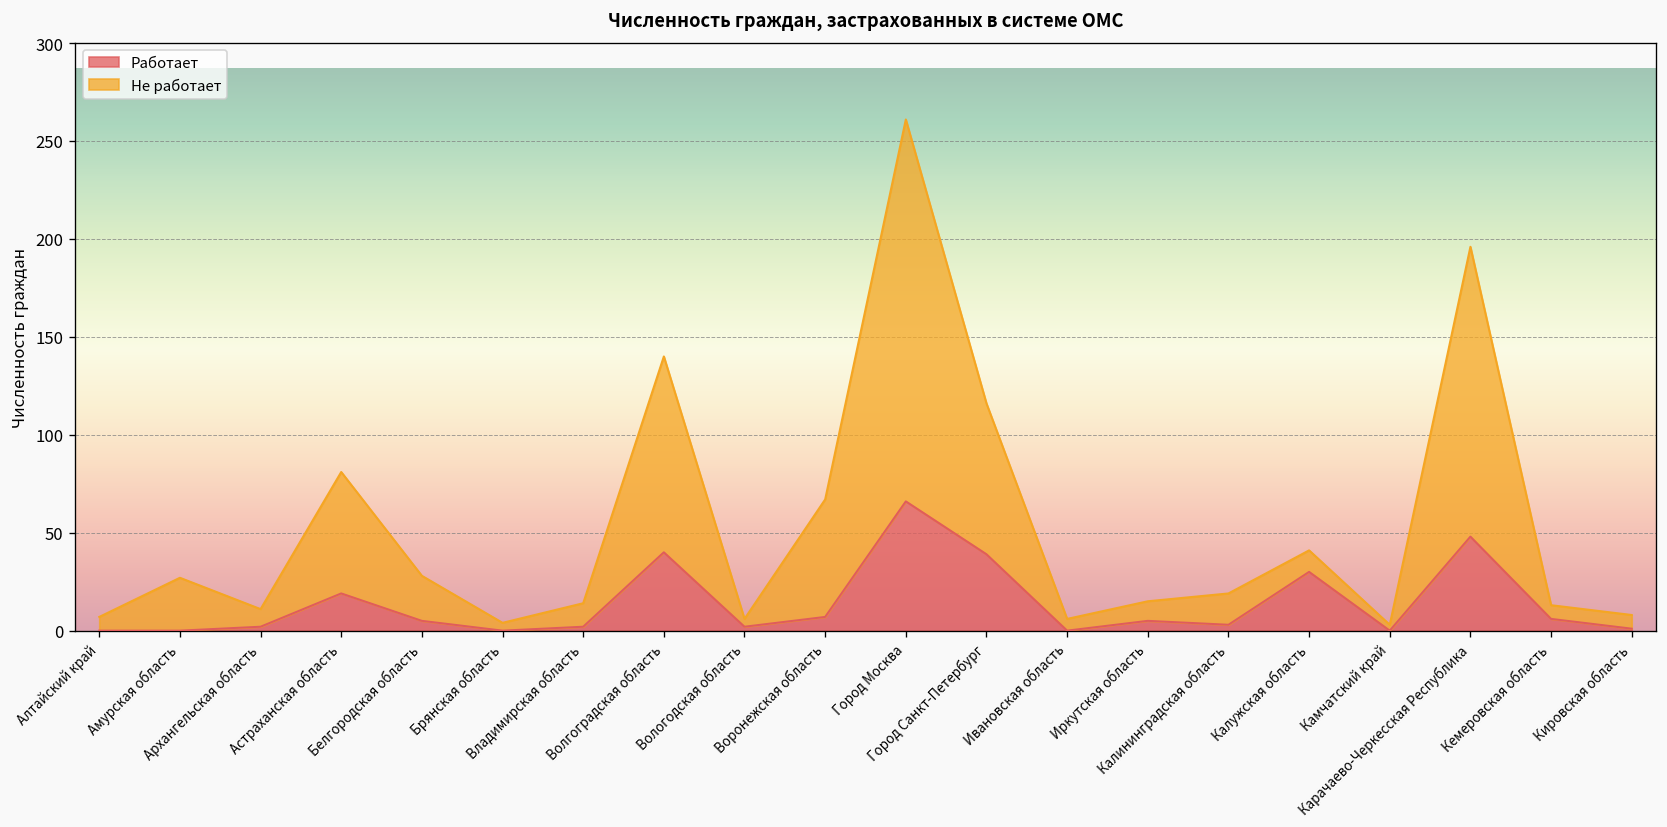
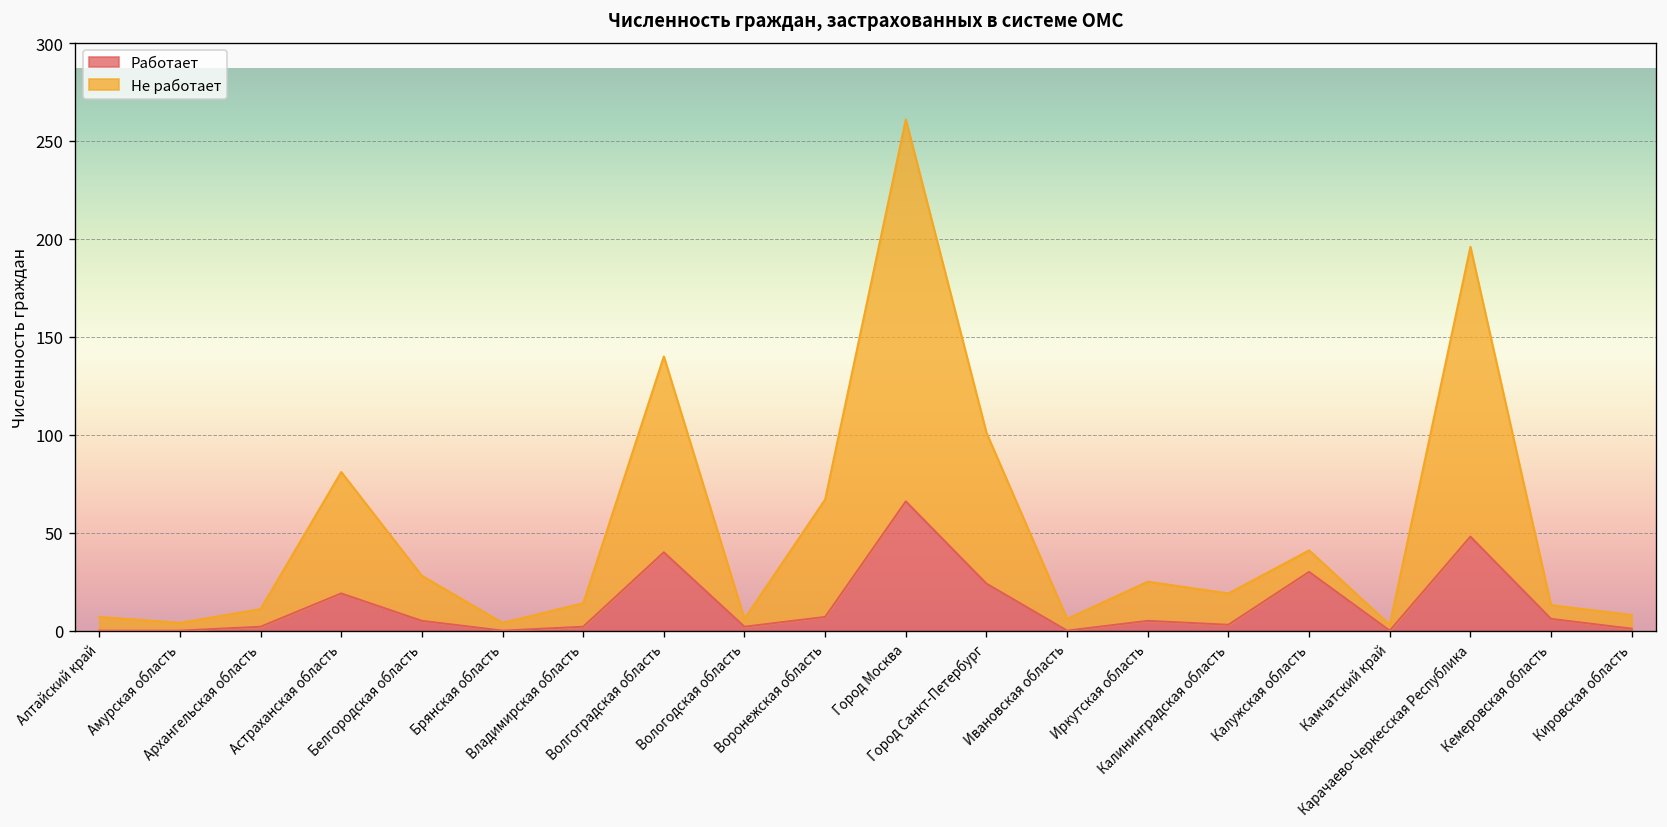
  {
    "Работает": {
      "Алтайский край": 0,
      "Амурская область": 0,
      "Архангельская область": 2,
      "Астраханская область": 19,
      "Белгородская область": 5,
      "Брянская область": 0,
      "Владимирская область": 2,
      "Волгоградская область": 40,
      "Вологодская область": 2,
      "Воронежская область": 7,
      "Город Москва": 66,
-     "Город Санкт-Петербург": 39,
+     "Город Санкт-Петербург": 24,
      "Ивановская область": 0,
      "Иркутская область": 5,
      "Калининградская область": 3,
      "Калужская область": 30,
      "Камчатский край": 0,
      "Карачаево-Черкесская Республика": 48,
      "Кемеровская область": 6,
      "Кировская область": 1
    },
    "Не работает": {
      "Алтайский край": 7,
-     "Амурская область": 27,
+     "Амурская область": 4,
      "Архангельская область": 9,
      "Астраханская область": 62,
      "Белгородская область": 23,
      "Брянская область": 4,
      "Владимирская область": 12,
      "Волгоградская область": 100,
      "Вологодская область": 4,
      "Воронежская область": 60,
      "Город Москва": 195,
      "Город Санкт-Петербург": 77,
      "Ивановская область": 6,
-     "Иркутская область": 10,
+     "Иркутская область": 20,
      "Калининградская область": 16,
      "Калужская область": 11,
      "Камчатский край": 3,
      "Карачаево-Черкесская Республика": 148,
      "Кемеровская область": 7,
      "Кировская область": 7
    }
  }
